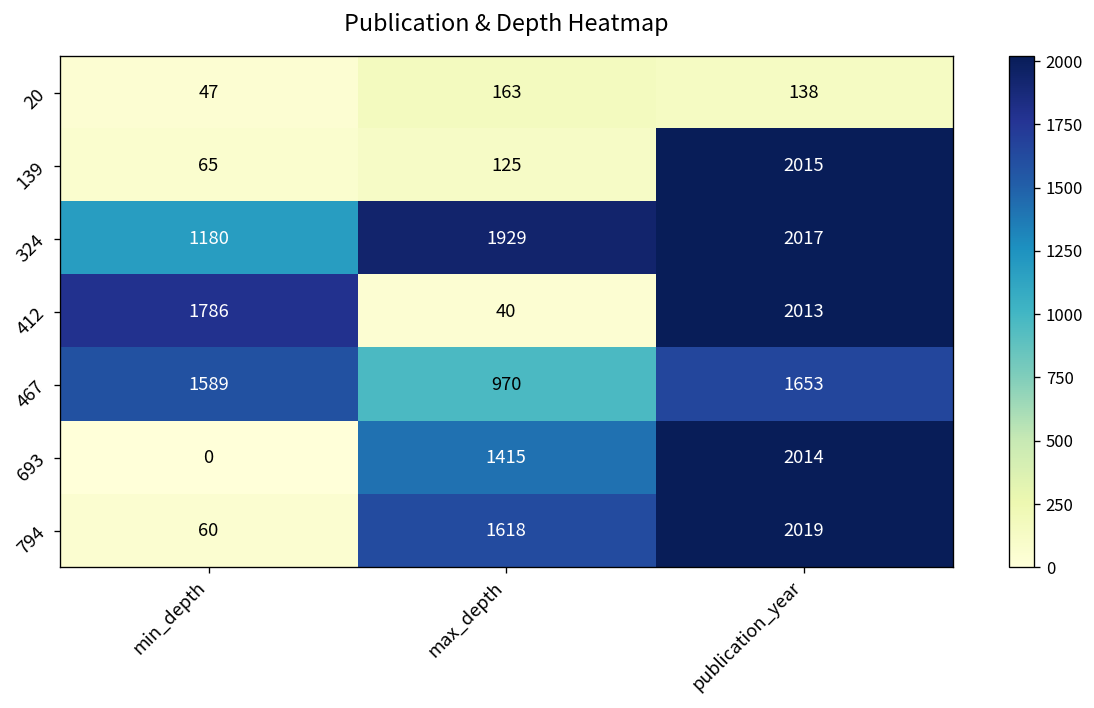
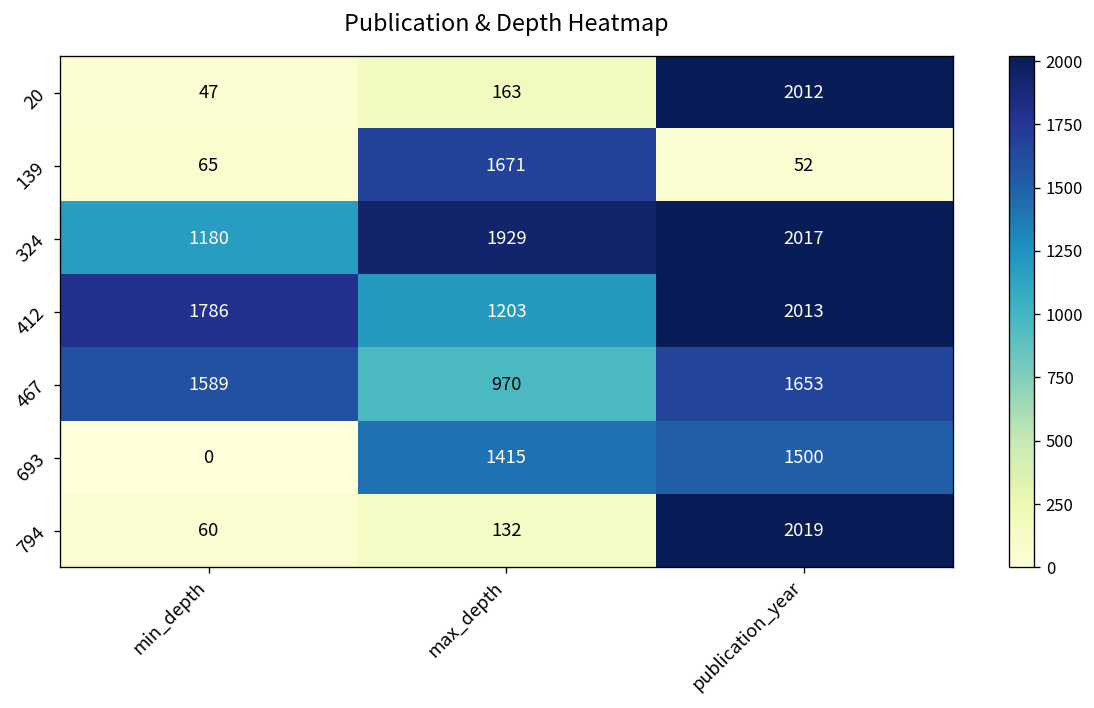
  {
    "20": {
      "min_depth": 47,
      "max_depth": 163,
-     "publication_year": 138
+     "publication_year": 2012
    },
    "139": {
      "min_depth": 65,
-     "max_depth": 125,
-     "publication_year": 2015
+     "max_depth": 1671,
+     "publication_year": 52
    },
    "324": {
      "min_depth": 1180,
      "max_depth": 1929,
      "publication_year": 2017
    },
    "412": {
      "min_depth": 1786,
-     "max_depth": 40,
+     "max_depth": 1203,
      "publication_year": 2013
    },
    "467": {
      "min_depth": 1589,
      "max_depth": 970,
      "publication_year": 1653
    },
    "693": {
      "min_depth": 0,
      "max_depth": 1415,
-     "publication_year": 2014
+     "publication_year": 1500
    },
    "794": {
      "min_depth": 60,
-     "max_depth": 1618,
+     "max_depth": 132,
      "publication_year": 2019
    }
  }
